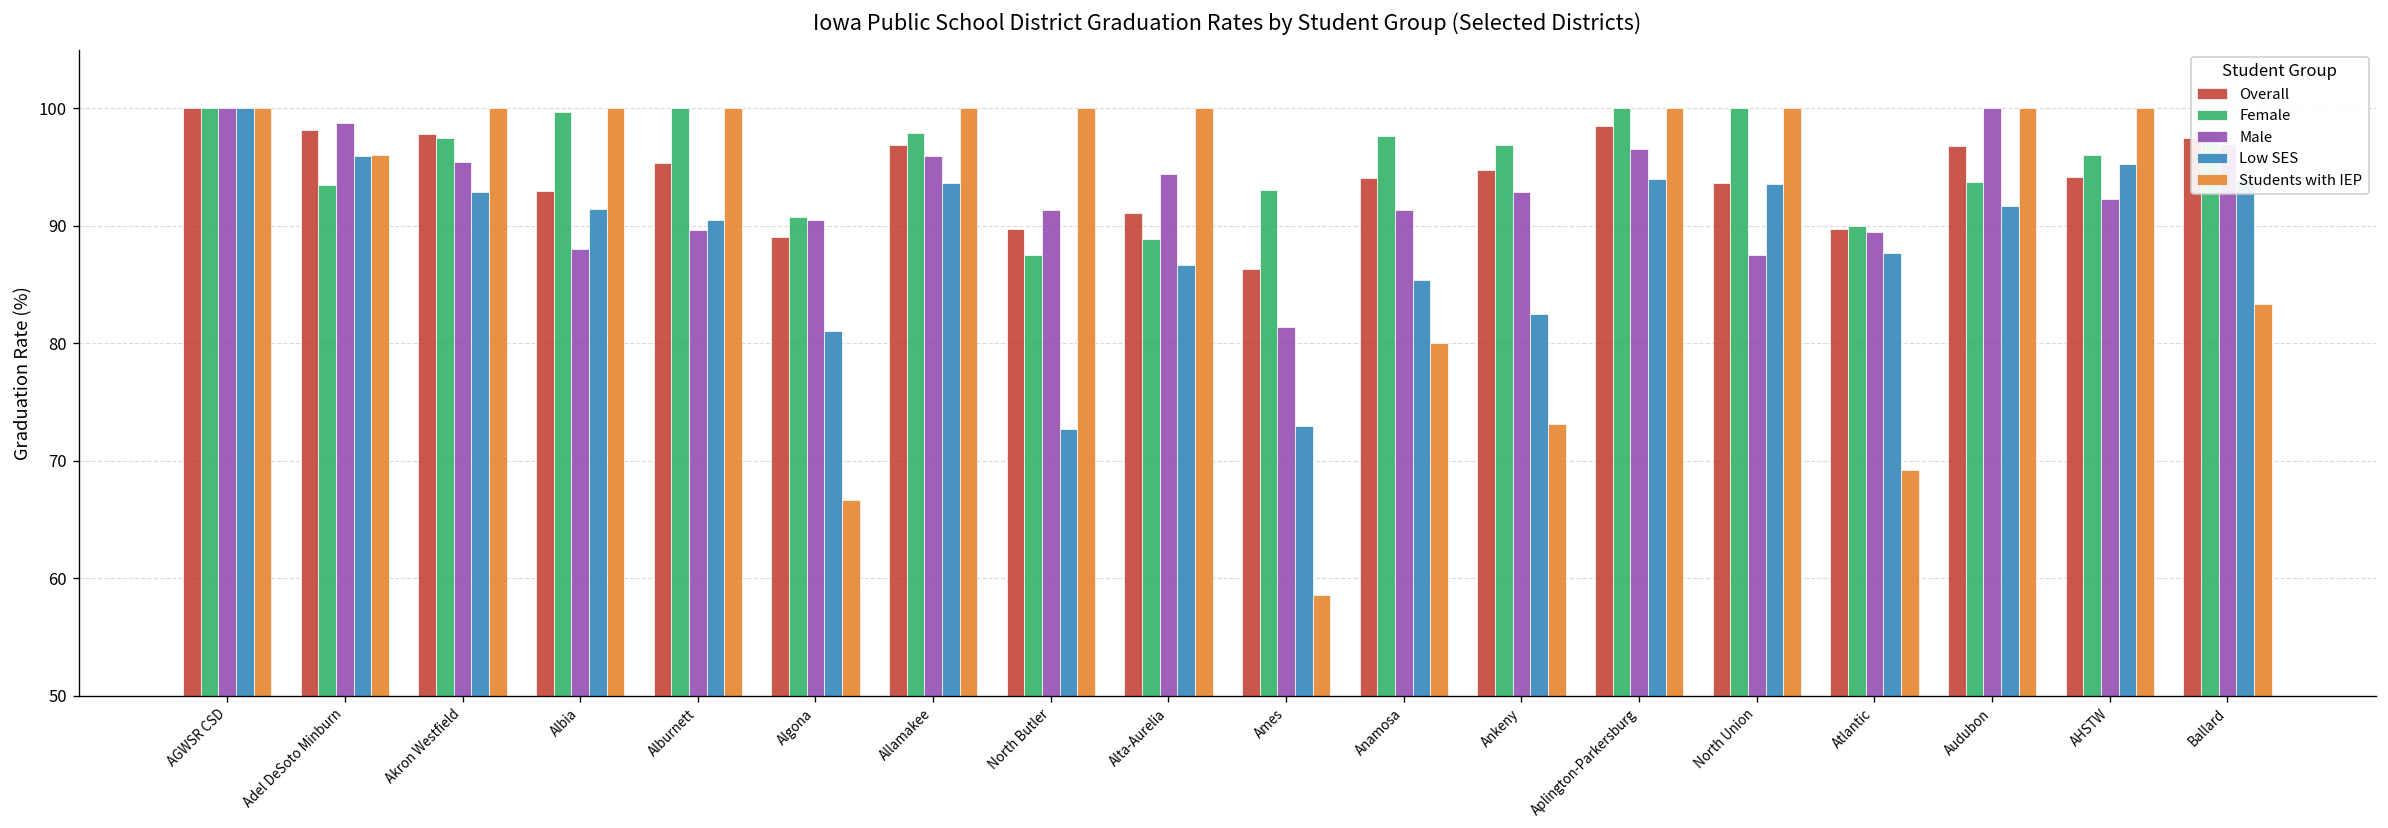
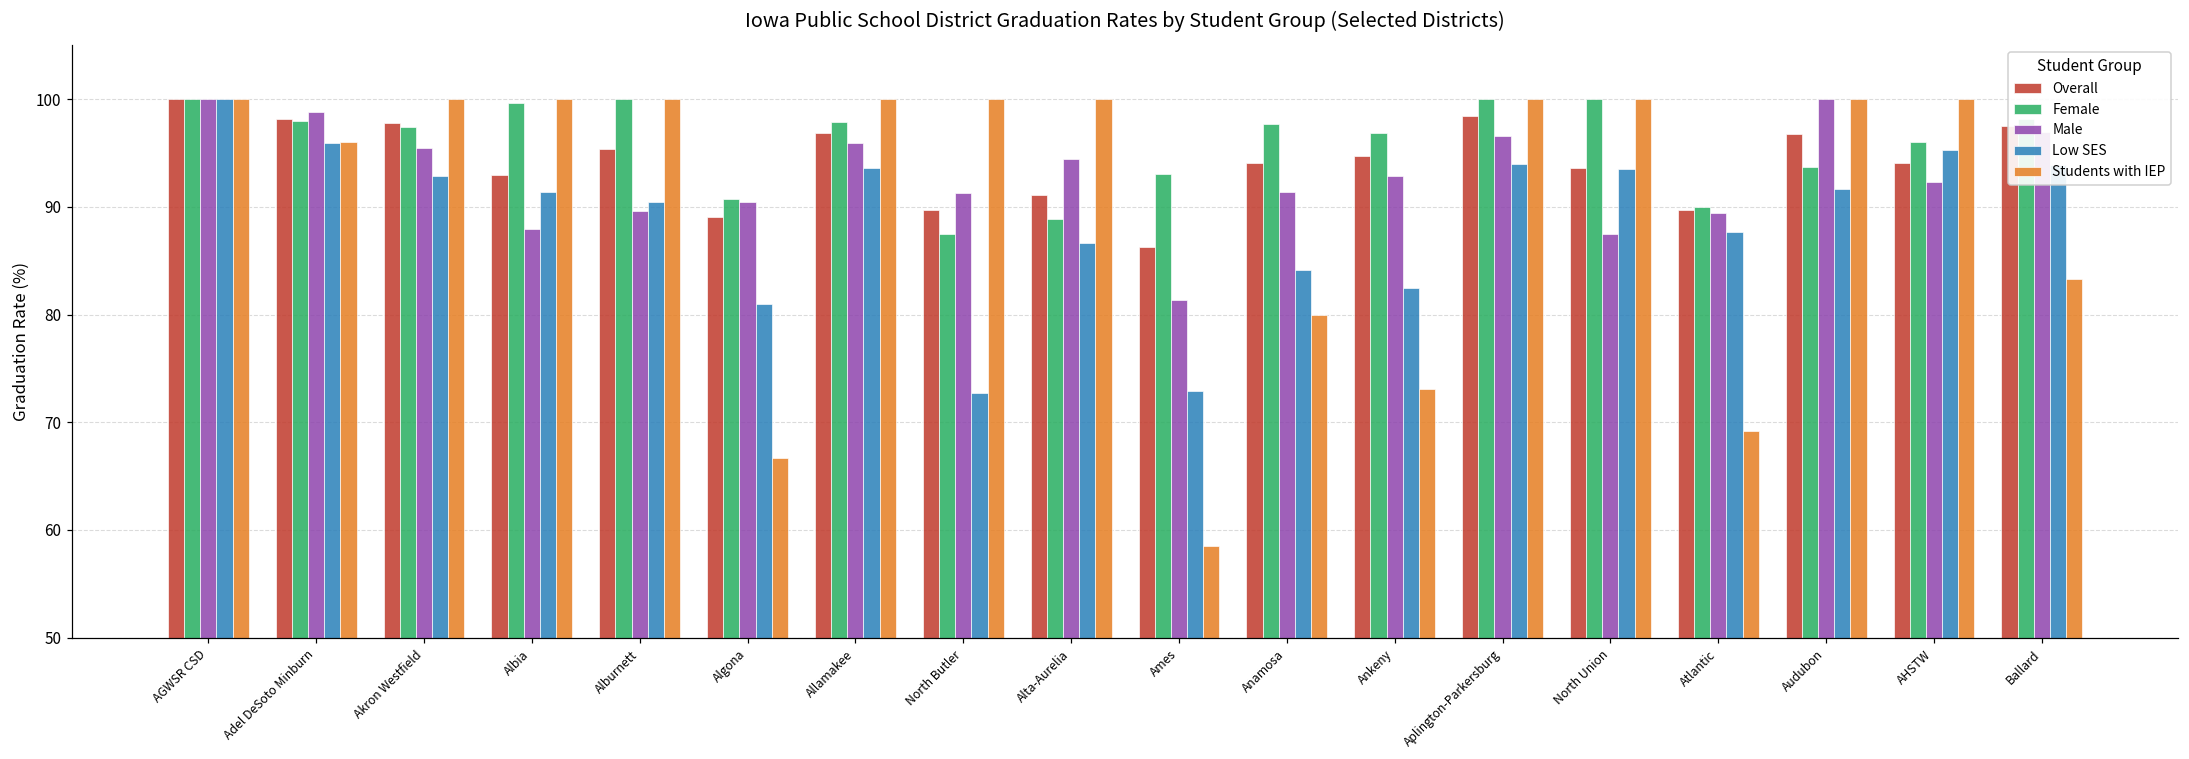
  {
    "Overall": {
      "AGWSR CSD": 100,
      "Adel DeSoto Minburn": 98,
      "Akron Westfield": 98,
      "Albia": 93,
      "Alburnett": 95,
      "Algona": 89,
      "Allamakee": 97,
      "North Butler": 90,
      "Alta-Aurelia": 91,
      "Ames": 86,
      "Anamosa": 94,
      "Ankeny": 95,
      "Aplington-Parkersburg": 98,
      "North Union": 94,
      "Atlantic": 90,
      "Audubon": 97,
      "AHSTW": 94
    },
    "Female": {
      "AGWSR CSD": 100,
-     "Adel DeSoto Minburn": 94,
+     "Adel DeSoto Minburn": 98,
      "Akron Westfield": 97,
      "Albia": 100,
      "Alburnett": 100,
      "Algona": 91,
      "Allamakee": 98,
      "North Butler": 88,
      "Alta-Aurelia": 89,
      "Ames": 93,
      "Anamosa": 98,
      "Ankeny": 97,
      "Aplington-Parkersburg": 100,
      "North Union": 100,
      "Atlantic": 90,
      "Audubon": 94,
      "AHSTW": 96
    },
    "Male": {
      "AGWSR CSD": 100,
      "Adel DeSoto Minburn": 99,
      "Akron Westfield": 95,
      "Albia": 88,
      "Alburnett": 90,
      "Algona": 90,
      "Allamakee": 96,
      "North Butler": 91,
      "Alta-Aurelia": 94,
      "Ames": 81,
      "Anamosa": 91,
      "Ankeny": 93,
      "Aplington-Parkersburg": 97,
      "North Union": 88,
      "Atlantic": 89,
      "Audubon": 100,
      "AHSTW": 92
    },
    "Low SES": {
      "AGWSR CSD": 100,
      "Adel DeSoto Minburn": 96,
      "Akron Westfield": 93,
      "Albia": 91,
      "Alburnett": 90,
      "Algona": 81,
      "Allamakee": 94,
      "North Butler": 73,
      "Alta-Aurelia": 87,
      "Ames": 73,
-     "Anamosa": 85,
+     "Anamosa": 84,
      "Ankeny": 82,
      "Aplington-Parkersburg": 94,
      "North Union": 94,
      "Atlantic": 88,
      "Audubon": 92,
      "AHSTW": 95
    },
    "Students with IEP": {
      "AGWSR CSD": 100,
      "Adel DeSoto Minburn": 96,
      "Akron Westfield": 100,
      "Albia": 100,
      "Alburnett": 100,
      "Algona": 67,
      "Allamakee": 100,
      "North Butler": 100,
      "Alta-Aurelia": 100,
      "Ames": 59,
      "Anamosa": 80,
      "Ankeny": 73,
      "Aplington-Parkersburg": 100,
      "North Union": 100,
      "Atlantic": 69,
      "Audubon": 100,
      "AHSTW": 100,
      "Ballard": 83
    }
  }
